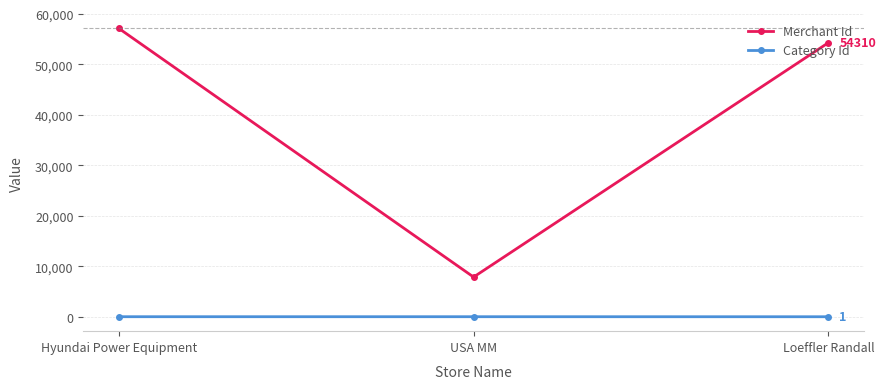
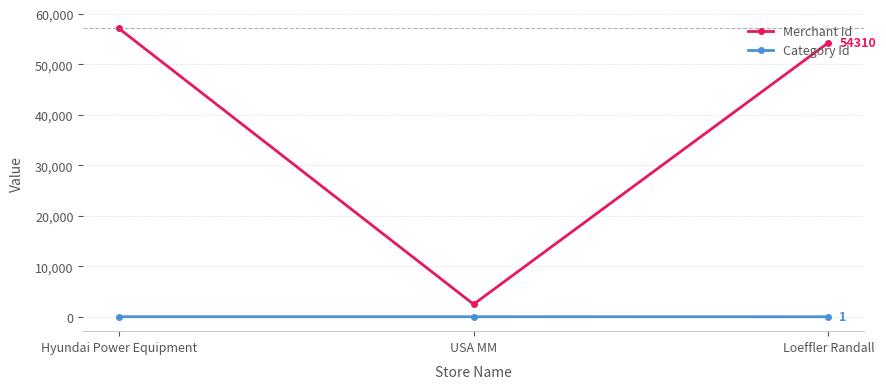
  {
    "Merchant Id": {
      "Hyundai Power Equipment": "57,000",
-     "USA MM": "8,000"
+     "USA MM": "2,000"
    },
    "Category Id": {
      "Loeffler Randall": "1"
    }
  }
